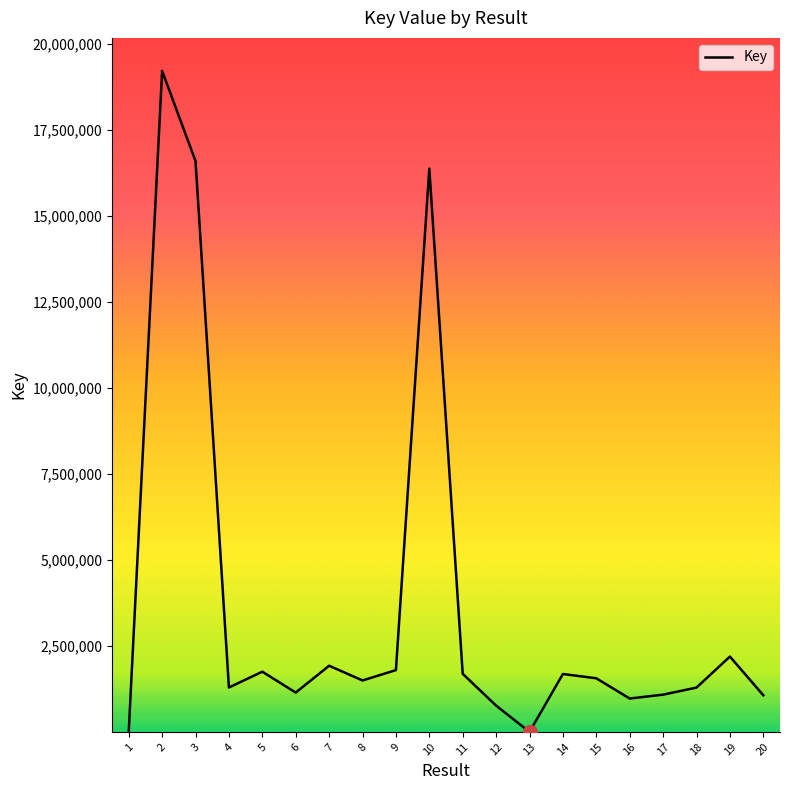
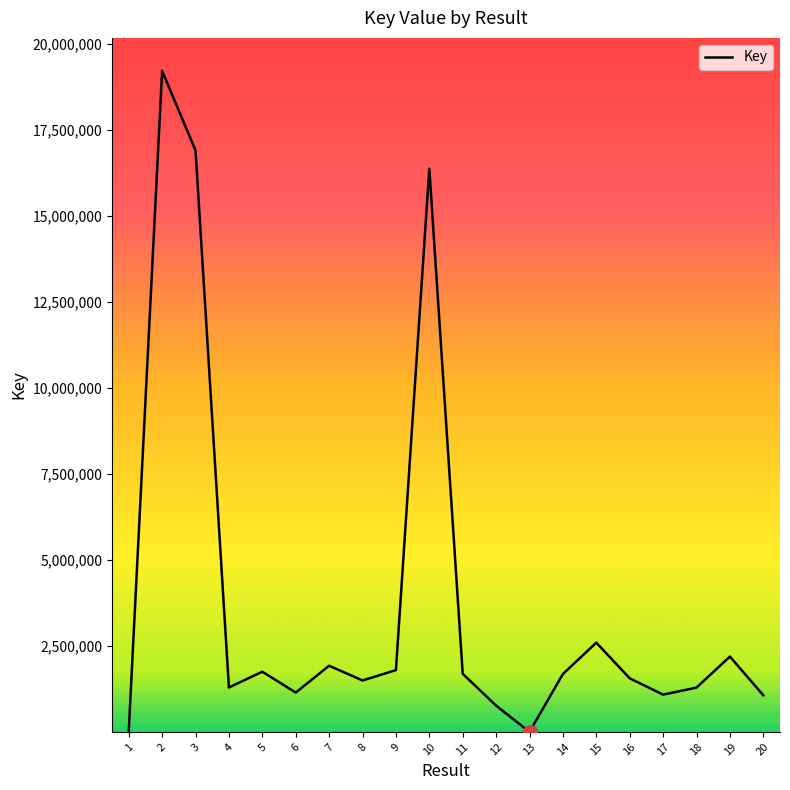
  {
    "Key": {
      "1": "0",
      "2": "19,200,000",
-     "3": "16,600,000",
+     "3": "16,900,000",
      "4": "1,300,000",
      "5": "1,800,000",
      "6": "1,100,000",
      "7": "1,900,000",
      "8": "1,500,000",
      "9": "1,800,000",
      "10": "16,400,000",
      "11": "1,700,000",
      "12": "800,000",
      "14": "1,700,000",
-     "15": "1,600,000",
-     "16": "1,000,000",
+     "15": "2,600,000",
+     "16": "1,600,000",
      "17": "1,100,000",
      "18": "1,300,000",
      "19": "2,200,000",
      "20": "1,100,000"
    }
  }
